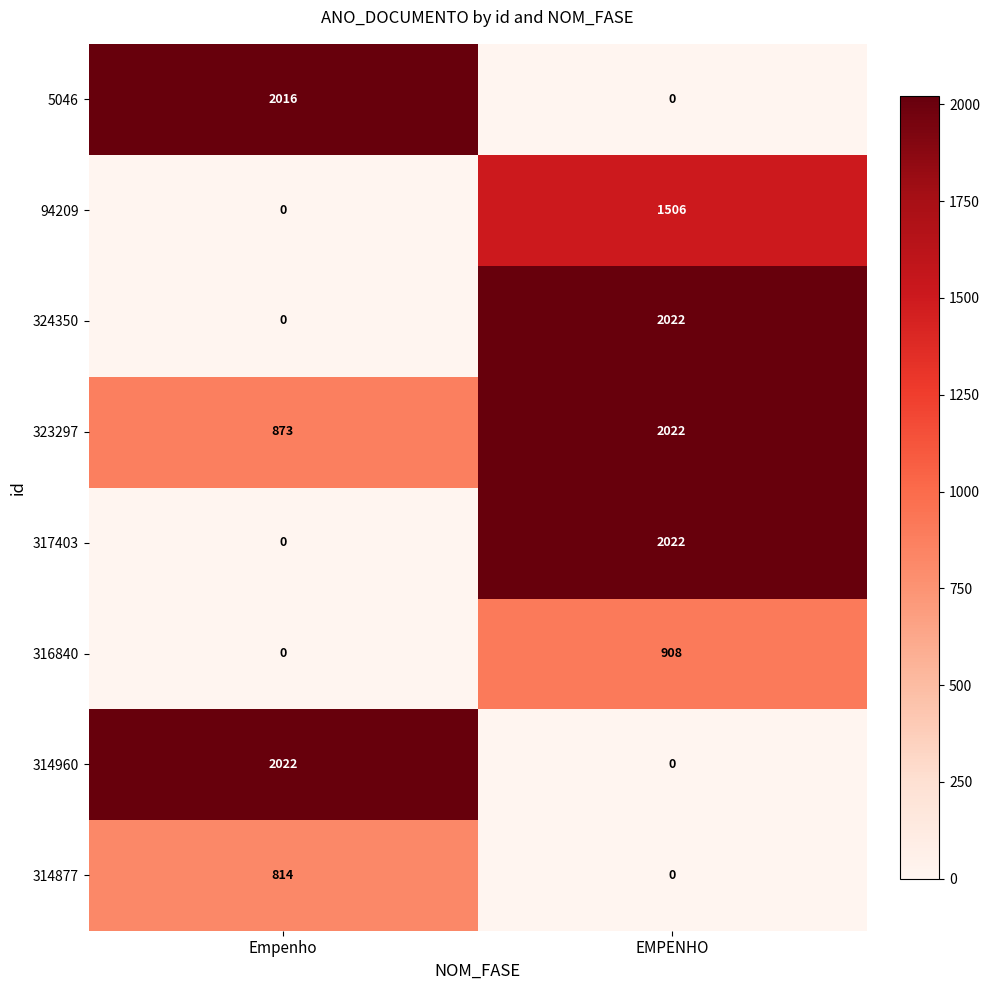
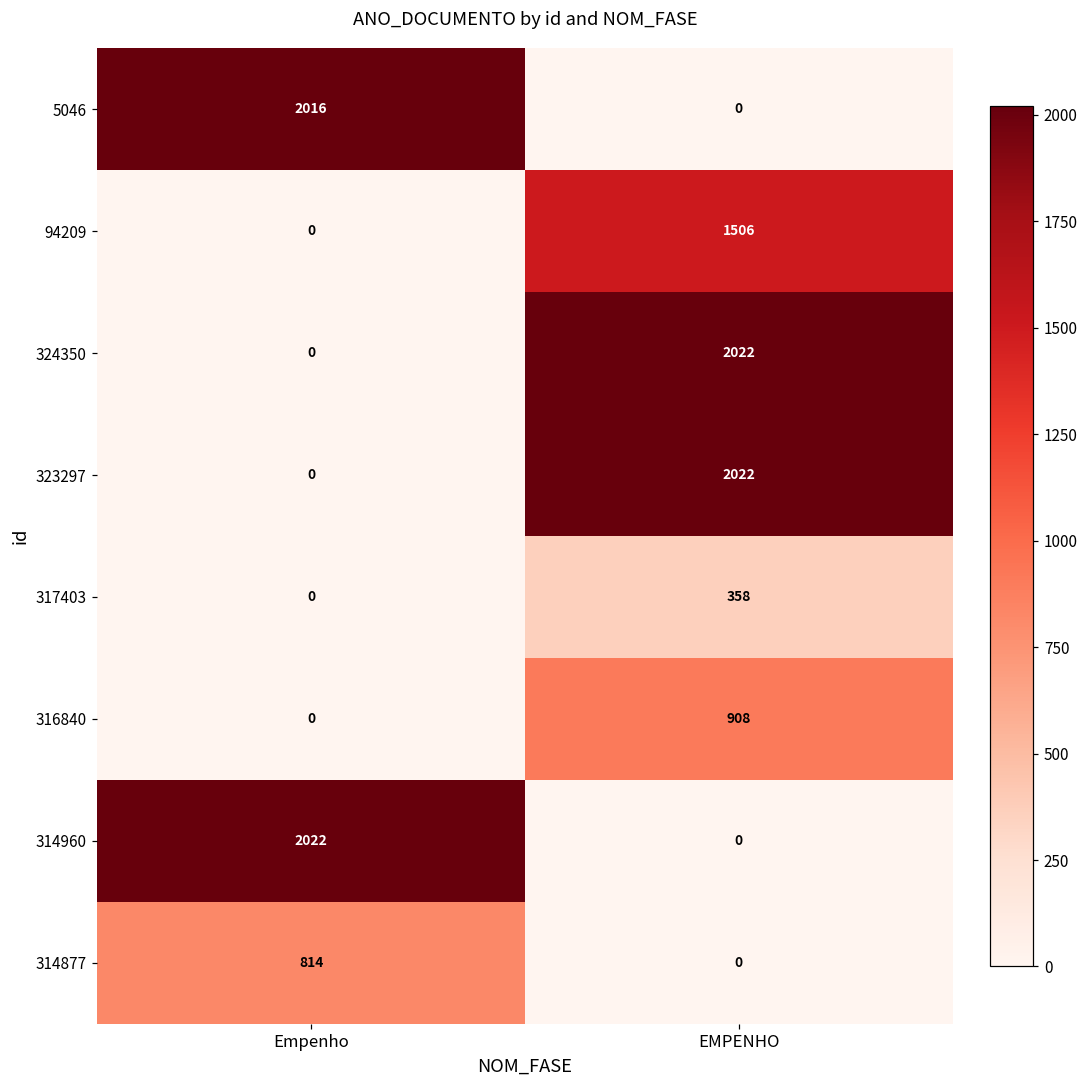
  {
    "5046": {
      "Empenho": 2016,
      "EMPENHO": 0
    },
    "94209": {
      "Empenho": 0,
      "EMPENHO": 1506
    },
    "324350": {
      "Empenho": 0,
      "EMPENHO": 2022
    },
    "323297": {
-     "Empenho": 873,
+     "Empenho": 0,
      "EMPENHO": 2022
    },
    "317403": {
      "Empenho": 0,
-     "EMPENHO": 2022
+     "EMPENHO": 358
    },
    "316840": {
      "Empenho": 0,
      "EMPENHO": 908
    },
    "314960": {
      "Empenho": 2022,
      "EMPENHO": 0
    },
    "314877": {
      "Empenho": 814,
      "EMPENHO": 0
    }
  }
